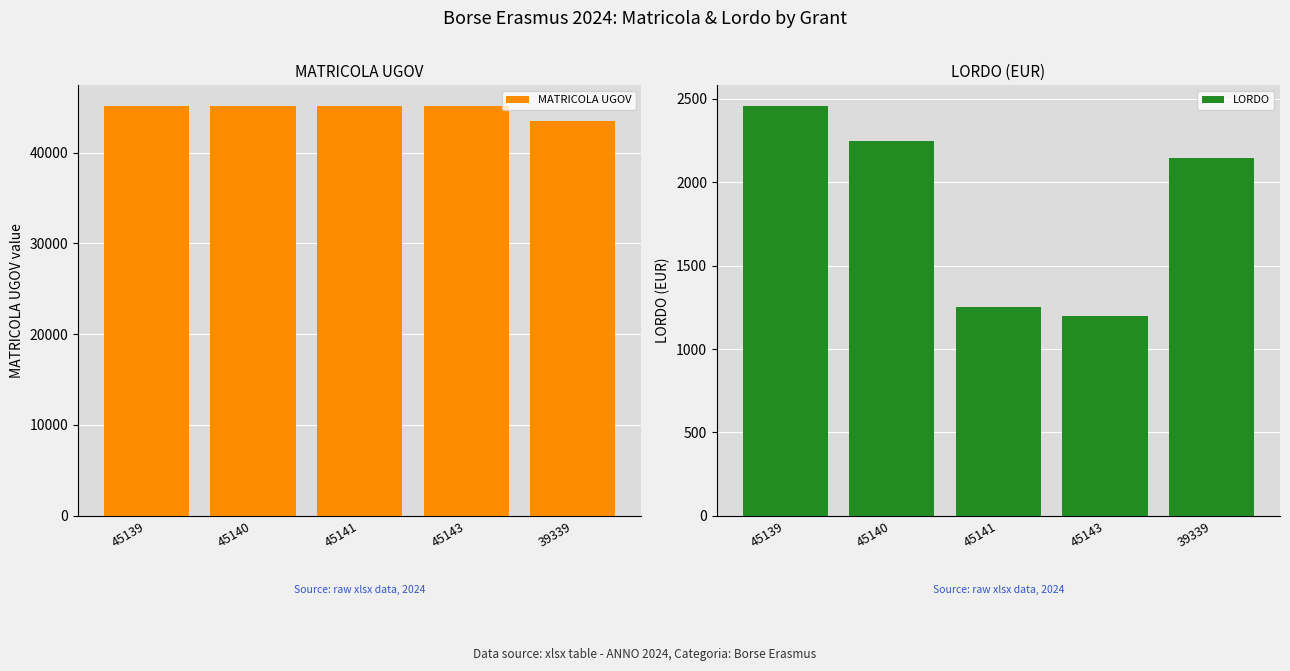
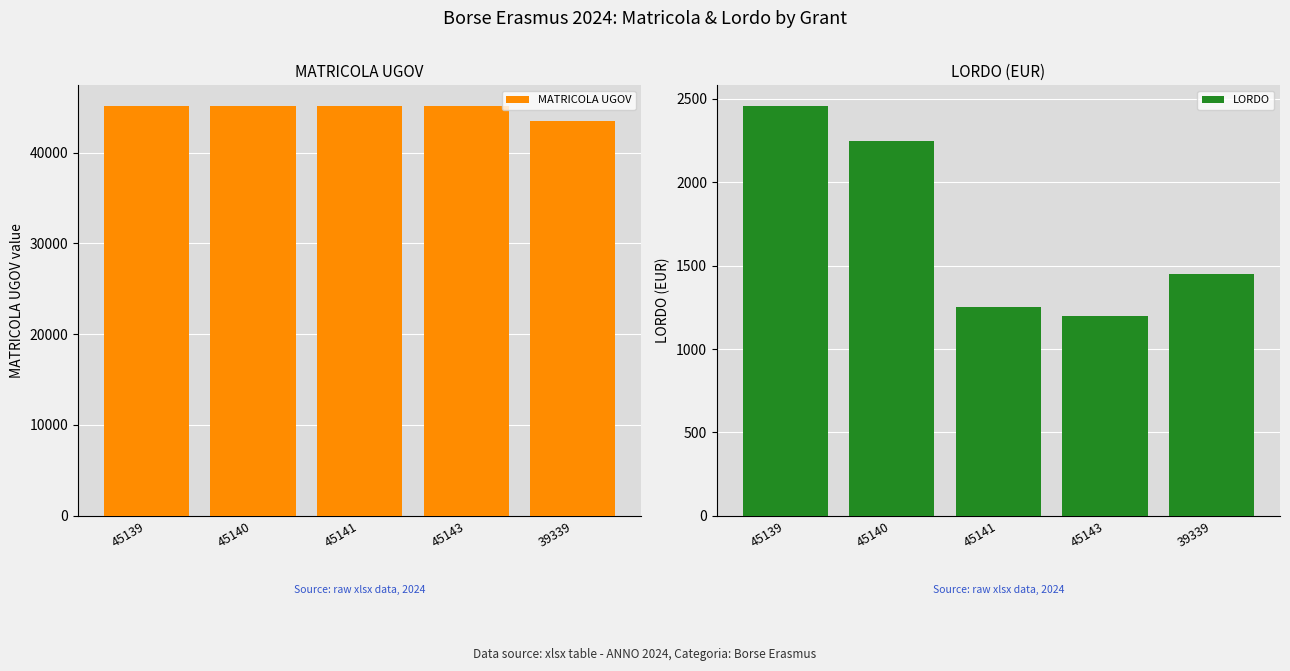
  {
    "MATRICOLA UGOV": {
      "45139": 45000,
      "45140": 45000,
      "45141": 45000,
      "45143": 45000,
      "39339": 43000
    },
    "LORDO (EUR)": {
      "45139": 2460,
      "45140": 2250,
      "45141": 1250,
      "45143": 1200,
-     "39339": 2150
+     "39339": 1450
    }
  }
